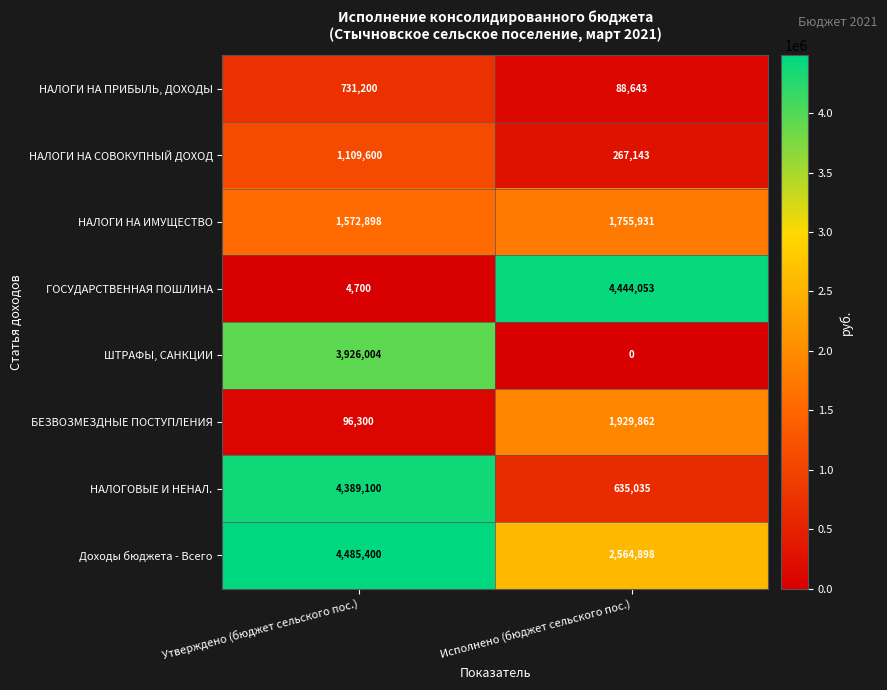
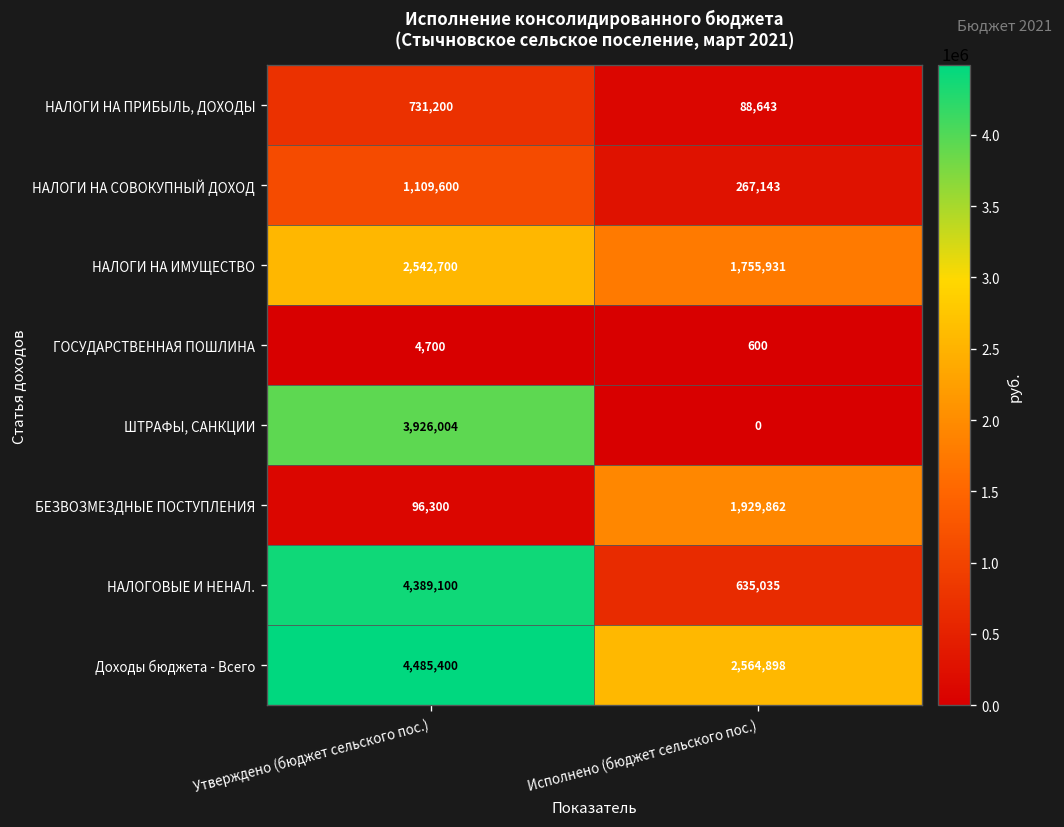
  {
    "НАЛОГИ НА ПРИБЫЛЬ, ДОХОДЫ": {
      "Утверждено (бюджет сельского пос.)": "731,200",
      "Исполнено (бюджет сельского пос.)": "88,643"
    },
    "НАЛОГИ НА СОВОКУПНЫЙ ДОХОД": {
      "Утверждено (бюджет сельского пос.)": "1,109,600",
      "Исполнено (бюджет сельского пос.)": "267,143"
    },
    "НАЛОГИ НА ИМУЩЕСТВО": {
-     "Утверждено (бюджет сельского пос.)": "1,572,898",
+     "Утверждено (бюджет сельского пос.)": "2,542,700",
      "Исполнено (бюджет сельского пос.)": "1,755,931"
    },
    "ГОСУДАРСТВЕННАЯ ПОШЛИНА": {
      "Утверждено (бюджет сельского пос.)": "4,700",
-     "Исполнено (бюджет сельского пос.)": "4,444,053"
+     "Исполнено (бюджет сельского пос.)": "600"
    },
    "ШТРАФЫ, САНКЦИИ": {
      "Утверждено (бюджет сельского пос.)": "3,926,004",
      "Исполнено (бюджет сельского пос.)": "0"
    },
    "БЕЗВОЗМЕЗДНЫЕ ПОСТУПЛЕНИЯ": {
      "Утверждено (бюджет сельского пос.)": "96,300",
      "Исполнено (бюджет сельского пос.)": "1,929,862"
    },
    "НАЛОГОВЫЕ И НЕНАЛ.": {
      "Утверждено (бюджет сельского пос.)": "4,389,100",
      "Исполнено (бюджет сельского пос.)": "635,035"
    },
    "Доходы бюджета - Всего": {
      "Утверждено (бюджет сельского пос.)": "4,485,400",
      "Исполнено (бюджет сельского пос.)": "2,564,898"
    }
  }
